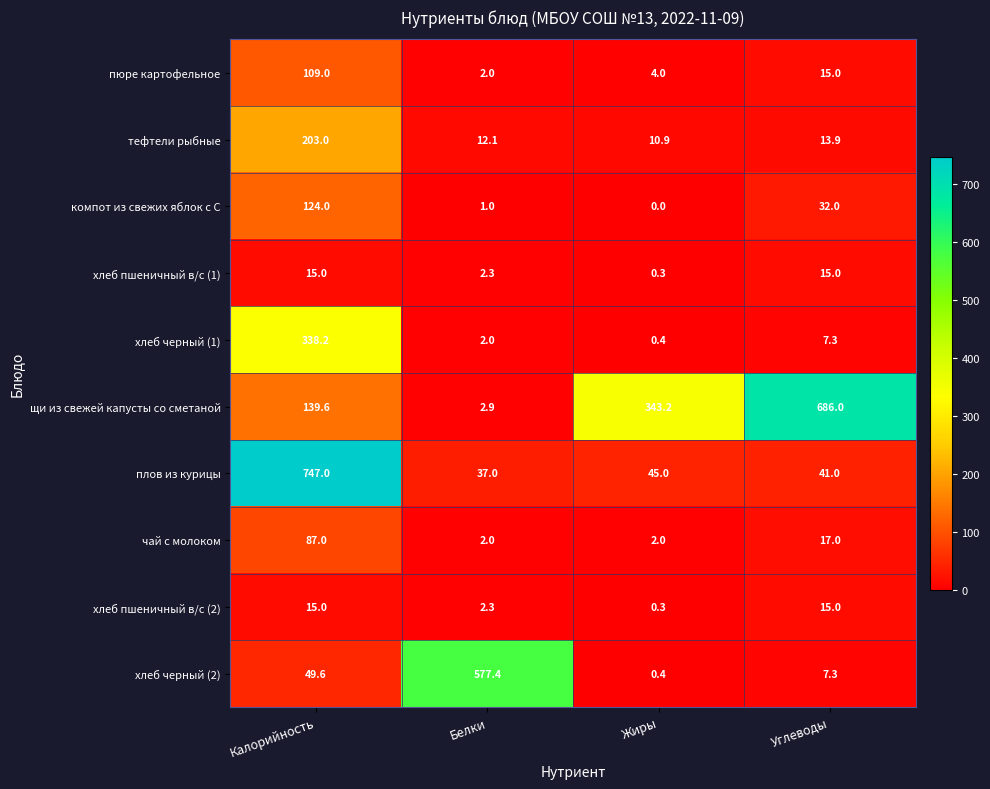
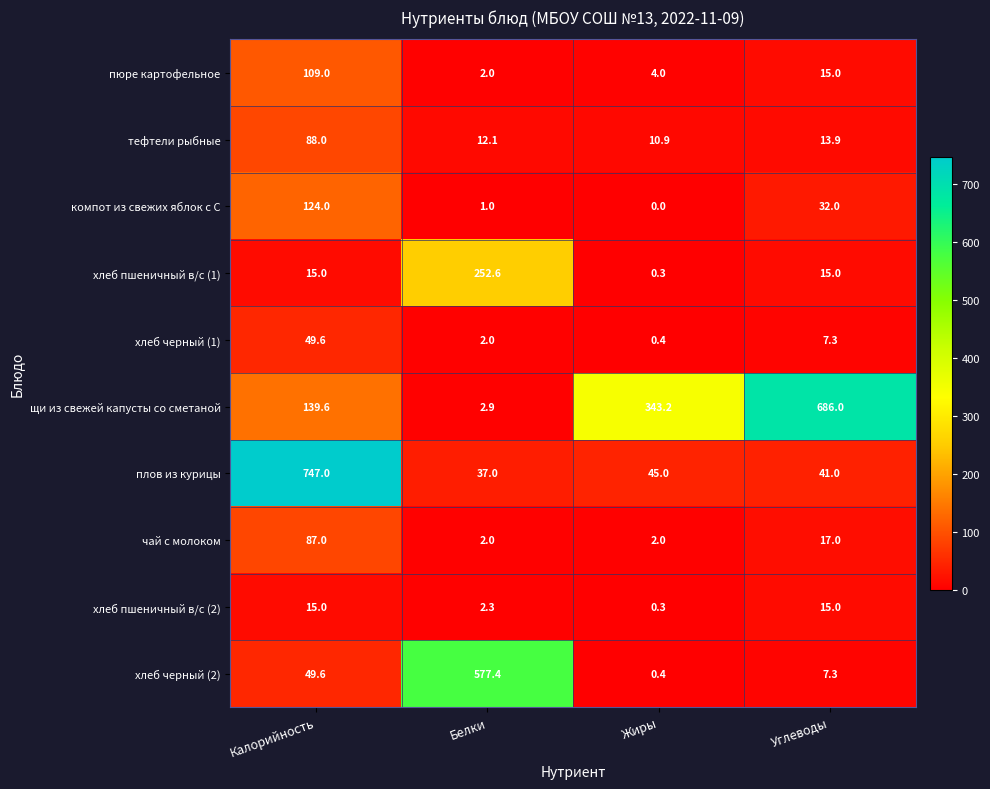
  {
    "пюре картофельное": {
      "Калорийность": 109.0,
      "Белки": 2.0,
      "Жиры": 4.0,
      "Углеводы": 15.0
    },
    "тефтели рыбные": {
-     "Калорийность": 203.0,
+     "Калорийность": 88.0,
      "Белки": 12.1,
      "Жиры": 10.9,
      "Углеводы": 13.9
    },
    "компот из свежих яблок с С": {
      "Калорийность": 124.0,
      "Белки": 1.0,
      "Жиры": 0.0,
      "Углеводы": 32.0
    },
    "хлеб пшеничный в/с (1)": {
      "Калорийность": 15.0,
-     "Белки": 2.3,
+     "Белки": 252.6,
      "Жиры": 0.3,
      "Углеводы": 15.0
    },
    "хлеб черный (1)": {
-     "Калорийность": 338.2,
+     "Калорийность": 49.6,
      "Белки": 2.0,
      "Жиры": 0.4,
      "Углеводы": 7.3
    },
    "щи из свежей капусты со сметаной": {
      "Калорийность": 139.6,
      "Белки": 2.9,
      "Жиры": 343.2,
      "Углеводы": 686.0
    },
    "плов из курицы": {
      "Калорийность": 747.0,
      "Белки": 37.0,
      "Жиры": 45.0,
      "Углеводы": 41.0
    },
    "чай с молоком": {
      "Калорийность": 87.0,
      "Белки": 2.0,
      "Жиры": 2.0,
      "Углеводы": 17.0
    },
    "хлеб пшеничный в/с (2)": {
      "Калорийность": 15.0,
      "Белки": 2.3,
      "Жиры": 0.3,
      "Углеводы": 15.0
    },
    "хлеб черный (2)": {
      "Калорийность": 49.6,
      "Белки": 577.4,
      "Жиры": 0.4,
      "Углеводы": 7.3
    }
  }
